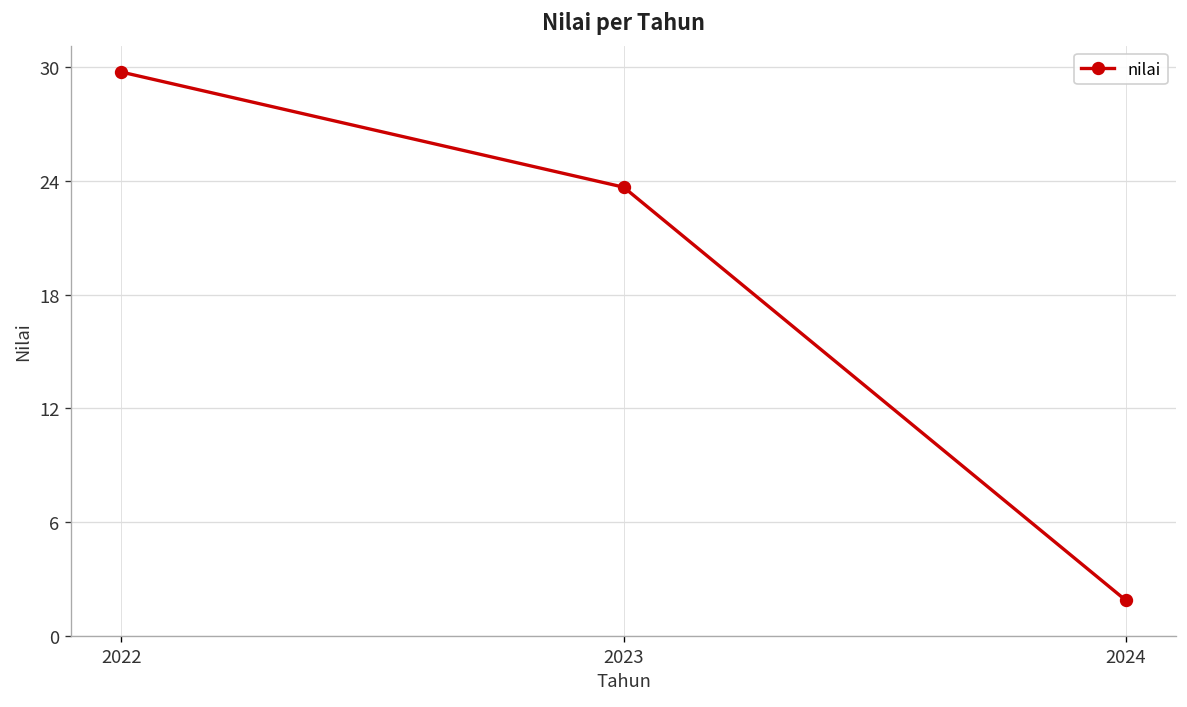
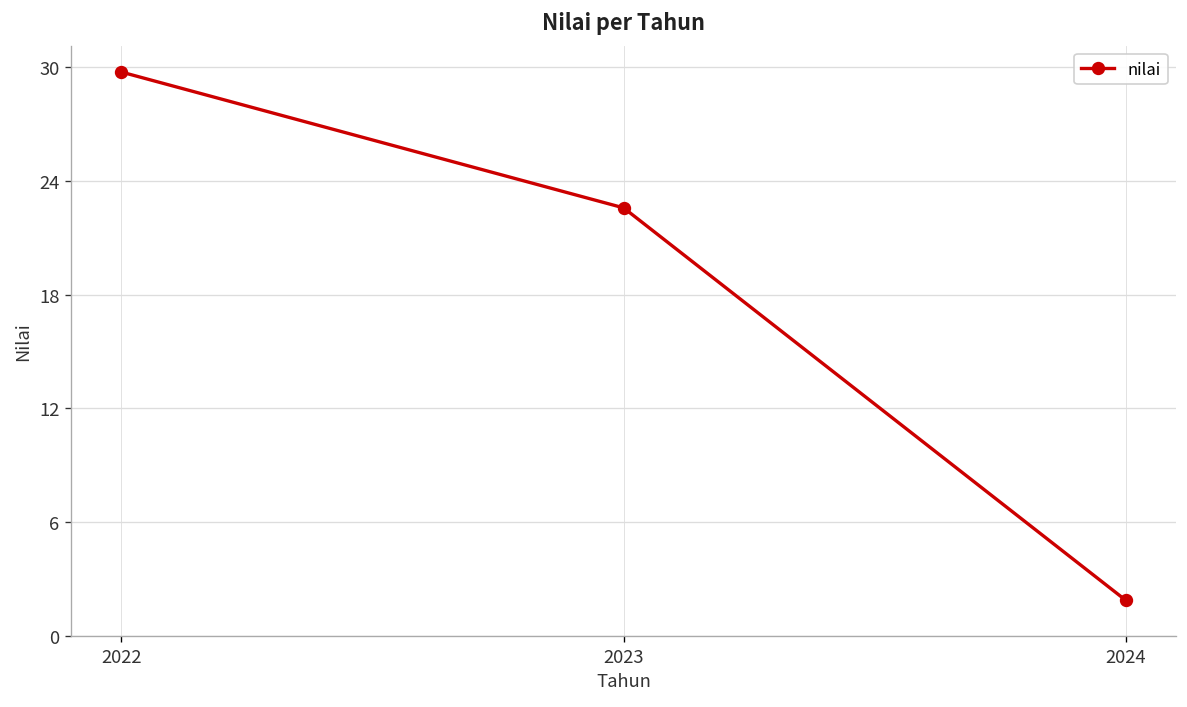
  {
    "2022": 29.8,
-   "2023": 23.7,
+   "2023": 22.6,
    "2024": 1.9
  }
